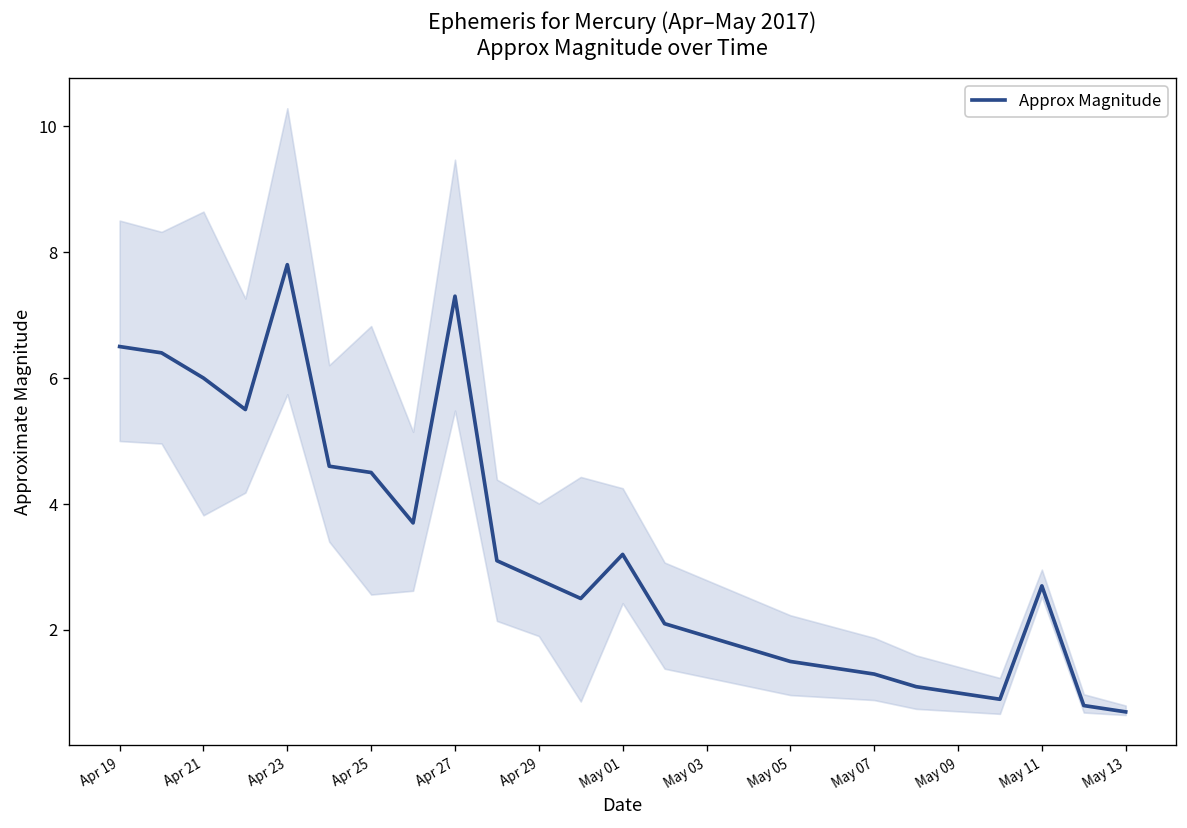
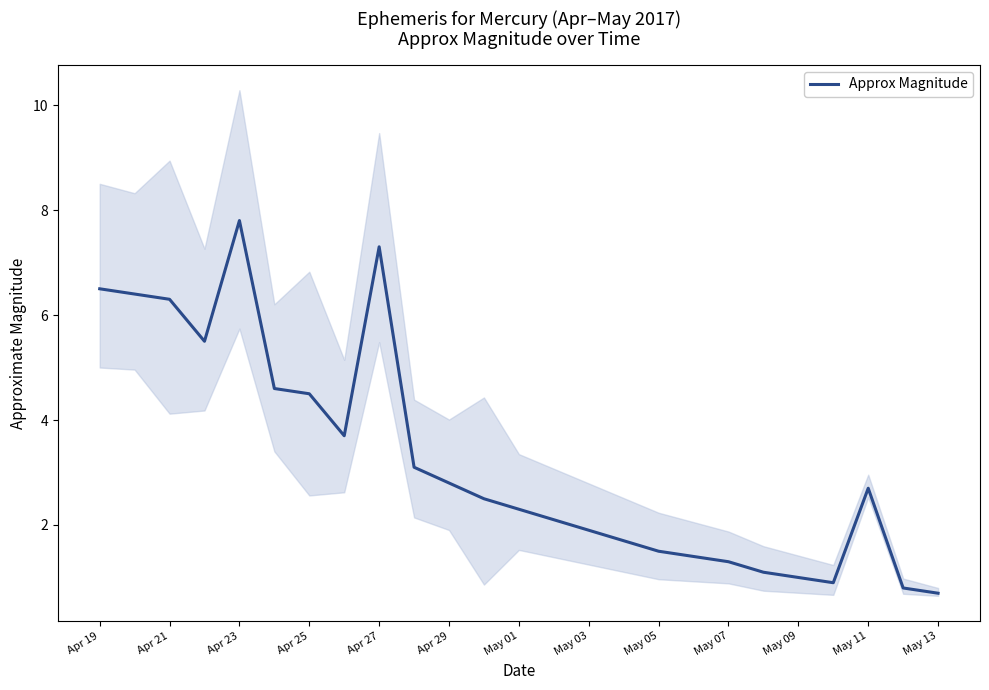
  {
    "Approx Magnitude": {
      "Apr 19": 6.5,
-     "Apr 21": 6.0,
+     "Apr 21": 6.3,
      "Apr 23": 7.8,
      "Apr 25": 4.5,
      "Apr 27": 7.3,
      "Apr 29": 2.8,
-     "May 01": 3.2,
+     "May 01": 2.3,
      "May 03": 1.9,
      "May 05": 1.5,
      "May 07": 1.3,
      "May 09": 1.0,
      "May 11": 2.7,
      "May 13": 0.7
    }
  }
